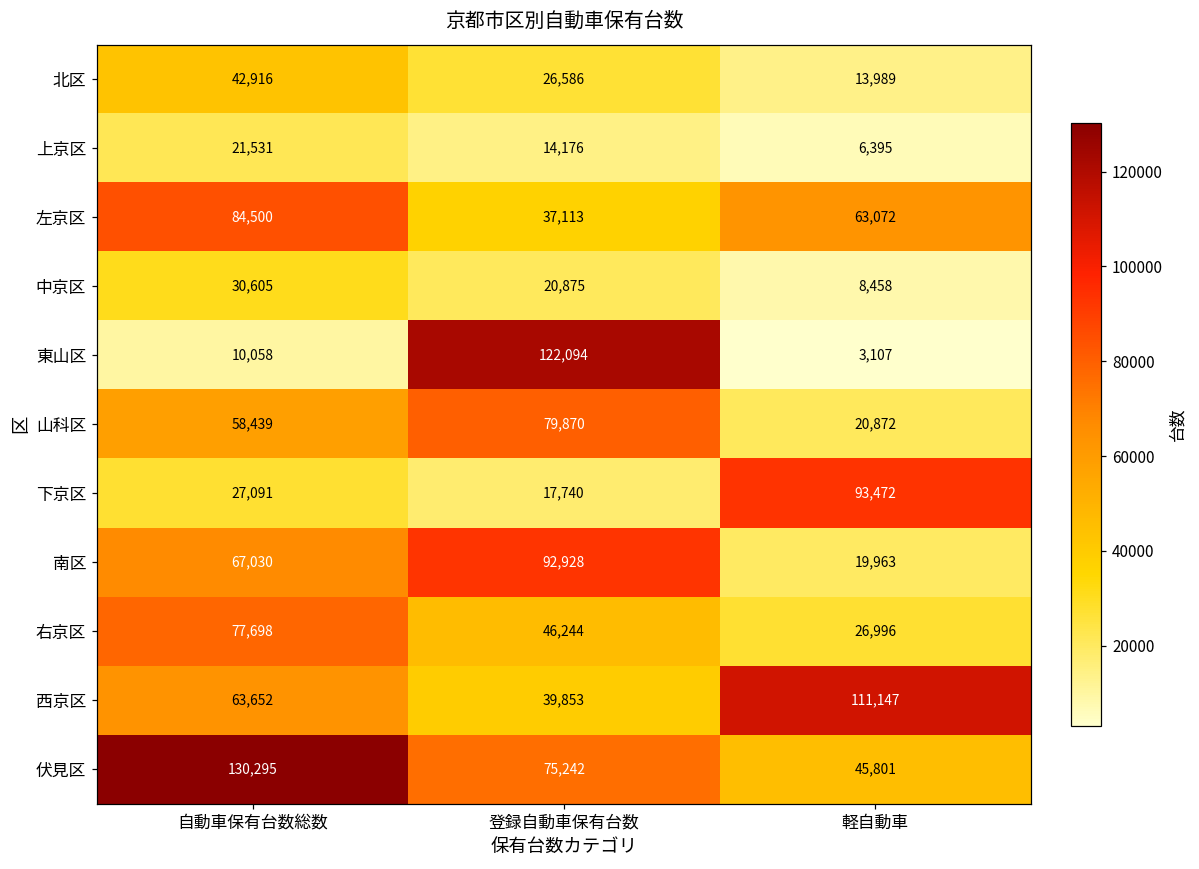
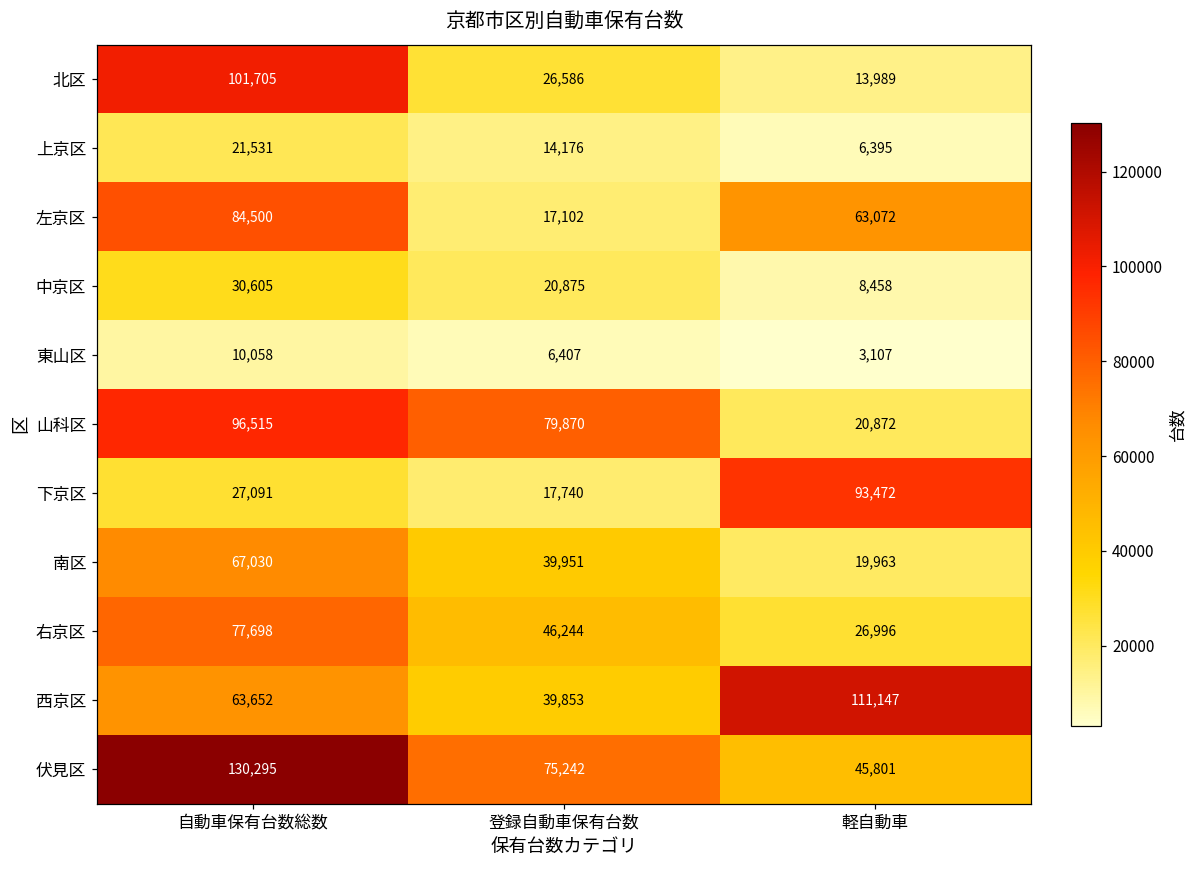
  {
    "北区": {
-     "自動車保有台数総数": "42,916",
+     "自動車保有台数総数": "101,705",
      "登録自動車保有台数": "26,586",
      "軽自動車": "13,989"
    },
    "上京区": {
      "自動車保有台数総数": "21,531",
      "登録自動車保有台数": "14,176",
      "軽自動車": "6,395"
    },
    "左京区": {
      "自動車保有台数総数": "84,500",
-     "登録自動車保有台数": "37,113",
+     "登録自動車保有台数": "17,102",
      "軽自動車": "63,072"
    },
    "中京区": {
      "自動車保有台数総数": "30,605",
      "登録自動車保有台数": "20,875",
      "軽自動車": "8,458"
    },
    "東山区": {
      "自動車保有台数総数": "10,058",
-     "登録自動車保有台数": "122,094",
+     "登録自動車保有台数": "6,407",
      "軽自動車": "3,107"
    },
    "山科区": {
-     "自動車保有台数総数": "58,439",
+     "自動車保有台数総数": "96,515",
      "登録自動車保有台数": "79,870",
      "軽自動車": "20,872"
    },
    "下京区": {
      "自動車保有台数総数": "27,091",
      "登録自動車保有台数": "17,740",
      "軽自動車": "93,472"
    },
    "南区": {
      "自動車保有台数総数": "67,030",
-     "登録自動車保有台数": "92,928",
+     "登録自動車保有台数": "39,951",
      "軽自動車": "19,963"
    },
    "右京区": {
      "自動車保有台数総数": "77,698",
      "登録自動車保有台数": "46,244",
      "軽自動車": "26,996"
    },
    "西京区": {
      "自動車保有台数総数": "63,652",
      "登録自動車保有台数": "39,853",
      "軽自動車": "111,147"
    },
    "伏見区": {
      "自動車保有台数総数": "130,295",
      "登録自動車保有台数": "75,242",
      "軽自動車": "45,801"
    }
  }
